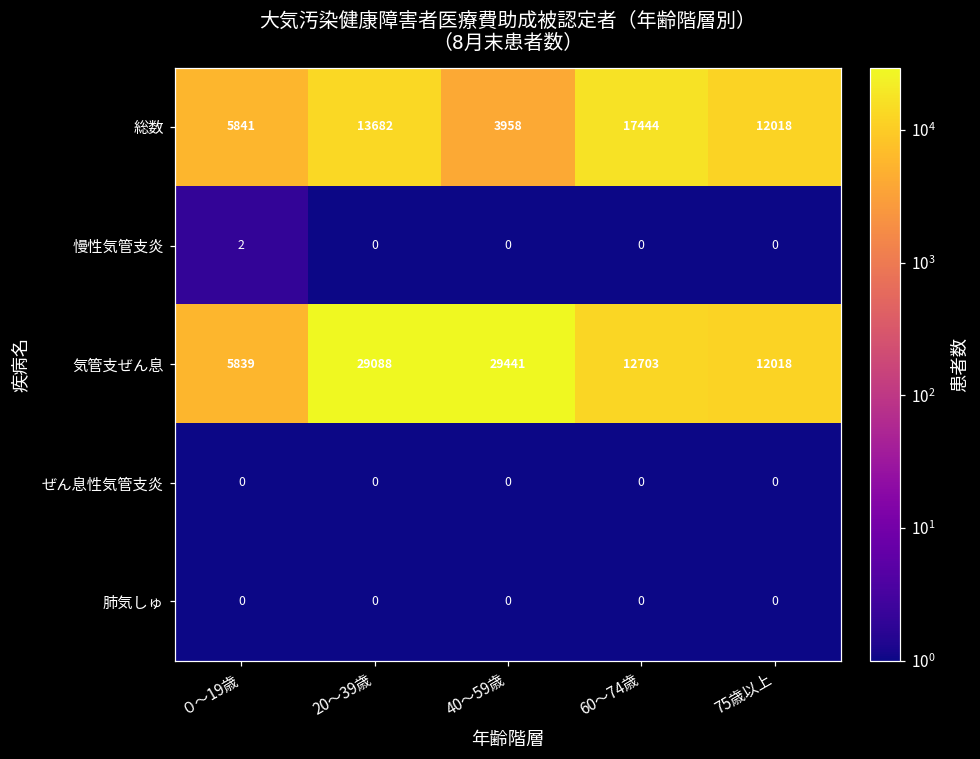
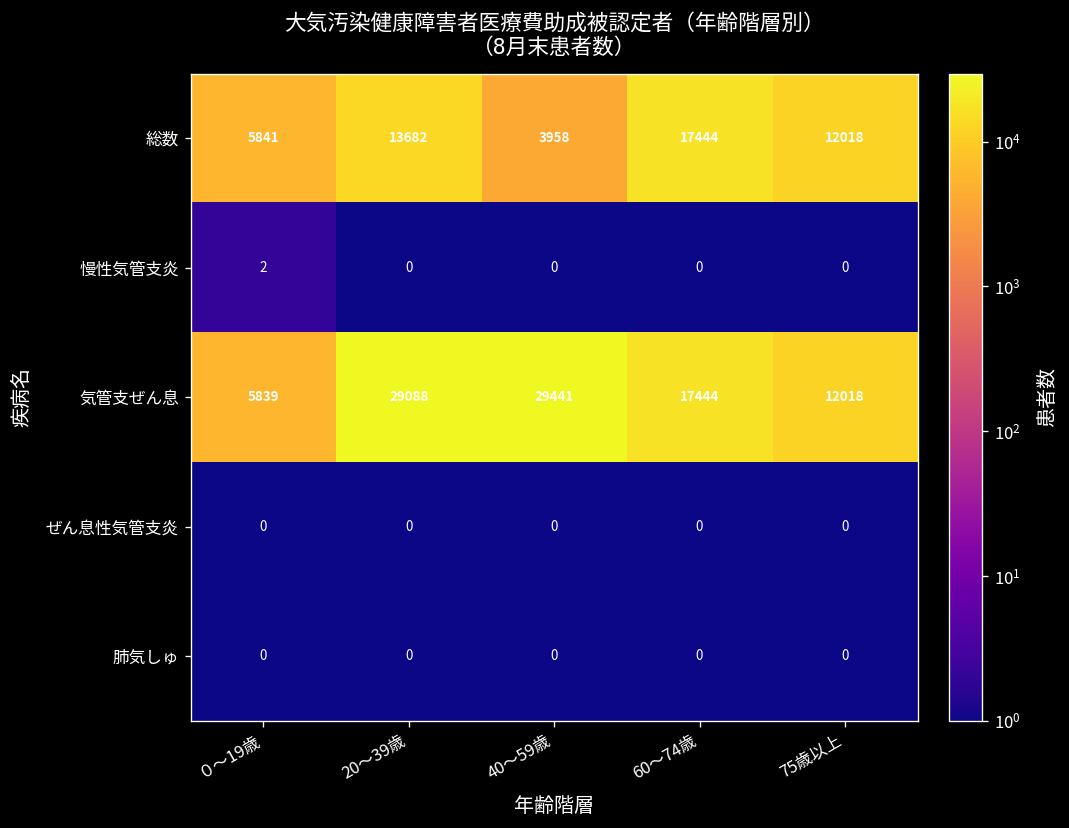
  {
    "総数": {
      "０～19歳": 5841,
      "20～39歳": 13682,
      "40～59歳": 3958,
      "60～74歳": 17444,
      "75歳以上": 12018
    },
    "慢性気管支炎": {
      "０～19歳": 2,
      "20～39歳": 0,
      "40～59歳": 0,
      "60～74歳": 0,
      "75歳以上": 0
    },
    "気管支ぜん息": {
      "０～19歳": 5839,
      "20～39歳": 29088,
      "40～59歳": 29441,
-     "60～74歳": 12703,
+     "60～74歳": 17444,
      "75歳以上": 12018
    },
    "ぜん息性気管支炎": {
      "０～19歳": 0,
      "20～39歳": 0,
      "40～59歳": 0,
      "60～74歳": 0,
      "75歳以上": 0
    },
    "肺気しゅ": {
      "０～19歳": 0,
      "20～39歳": 0,
      "40～59歳": 0,
      "60～74歳": 0,
      "75歳以上": 0
    }
  }
